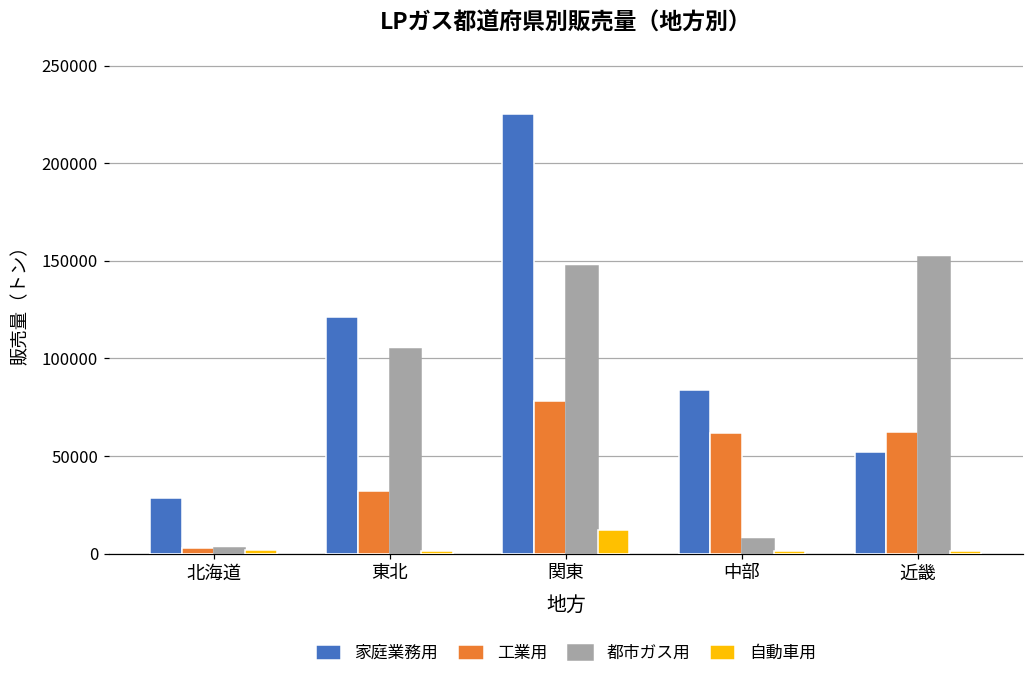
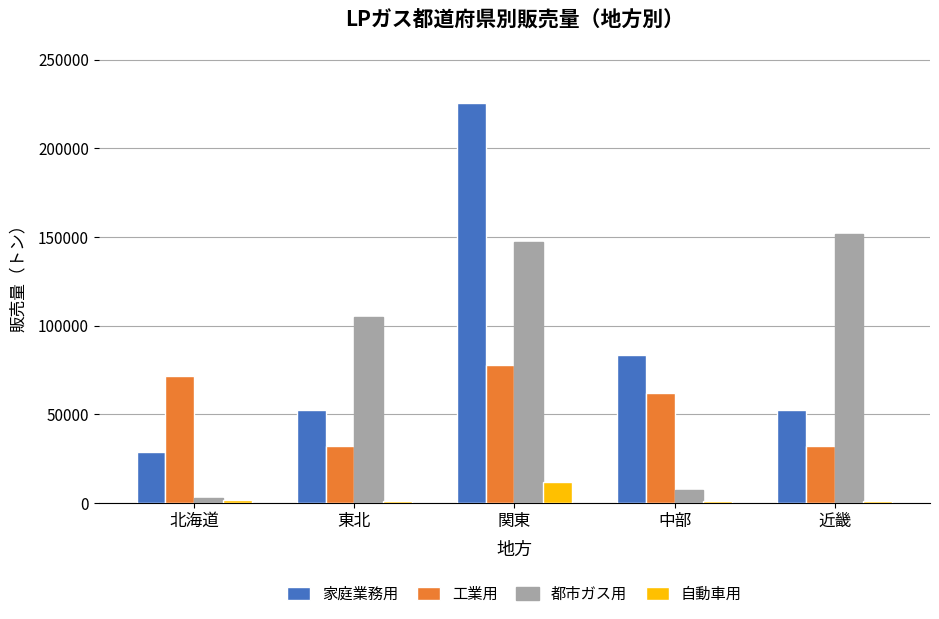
  {
    "家庭業務用": {
      "北海道": 29000,
-     "東北": 121000,
+     "東北": 52000,
      "関東": 225000,
      "中部": 84000,
      "近畿": 52000
    },
    "工業用": {
-     "北海道": 3000,
+     "北海道": 72000,
      "東北": 32000,
      "関東": 78000,
      "中部": 62000,
-     "近畿": 63000
+     "近畿": 32000
    },
    "都市ガス用": {
      "北海道": 3000,
      "東北": 105000,
      "関東": 147000,
      "中部": 8000,
      "近畿": 152000
    },
    "自動車用": {
      "北海道": 2000,
      "東北": 1000,
      "関東": 12000,
      "近畿": 1000
    }
  }
